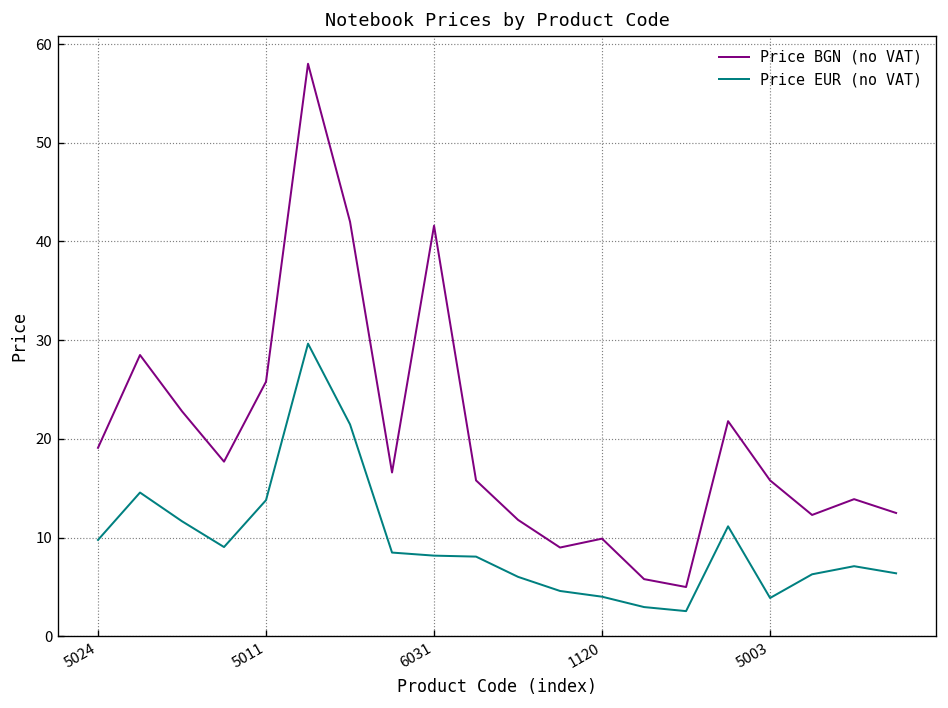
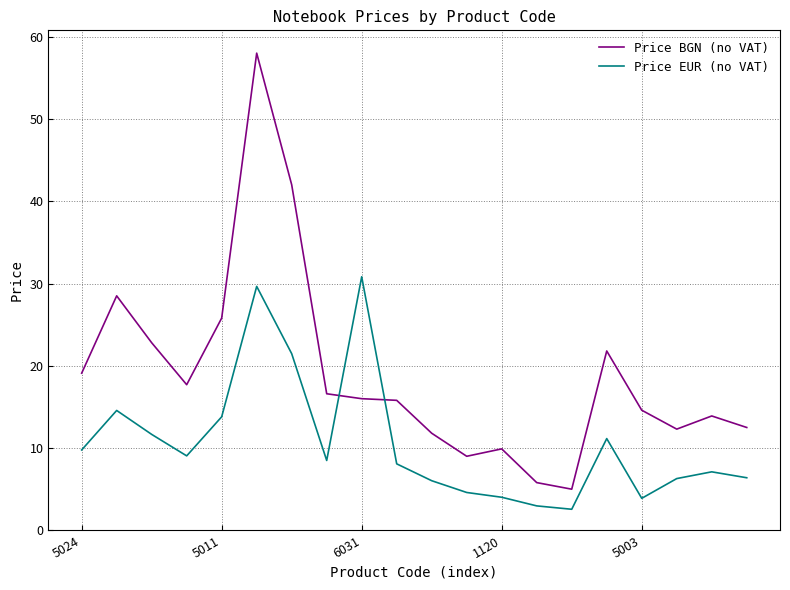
  {
    "Price BGN (no VAT)": {
      "5024": 19,
      "5011": 26,
-     "6031": 42,
+     "6031": 16,
      "1120": 10,
-     "5003": 16
+     "5003": 15
    },
    "Price EUR (no VAT)": {
      "5024": 10,
      "5011": 14,
-     "6031": 8,
+     "6031": 31,
      "1120": 4,
      "5003": 4
    }
  }
